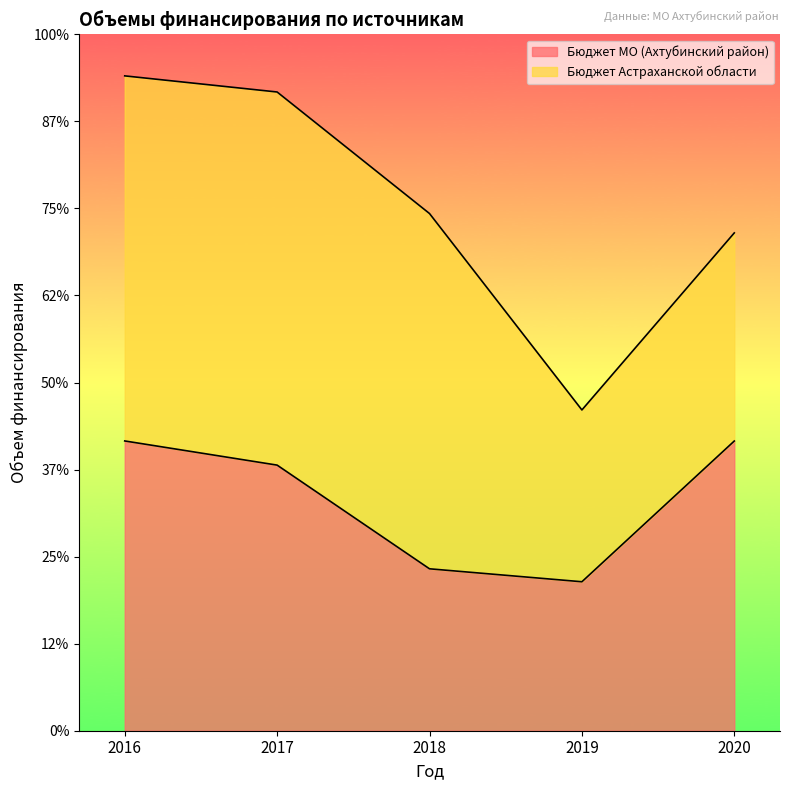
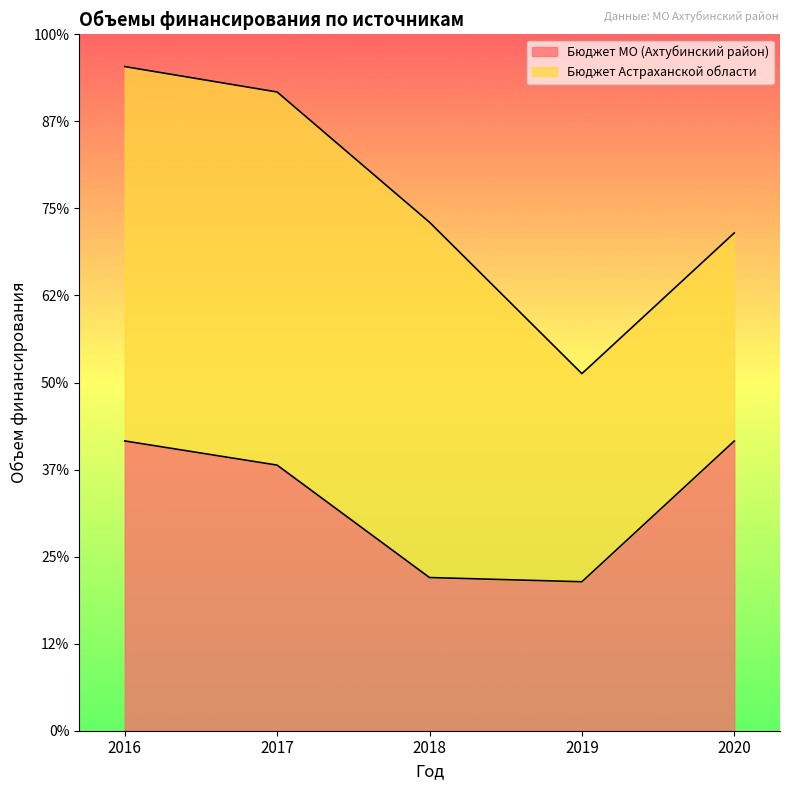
  {
    "Бюджет МО (Ахтубинский район)": {
      "2016": "42%",
      "2017": "38%",
-     "2018": "23%",
+     "2018": "22%",
      "2019": "21%",
      "2020": "42%"
    },
    "Бюджет Астраханской области": {
-     "2016": "52%",
+     "2016": "54%",
      "2017": "54%",
      "2018": "51%",
-     "2019": "25%",
+     "2019": "30%",
      "2020": "30%"
    }
  }
